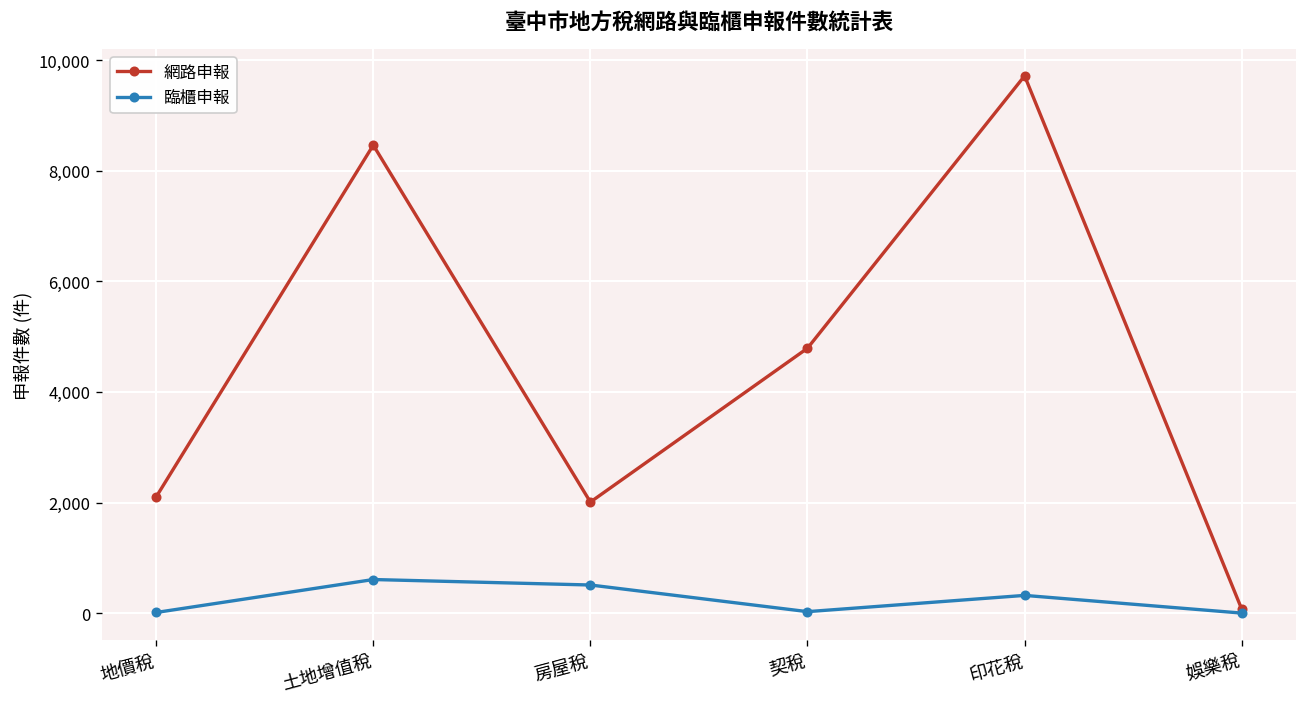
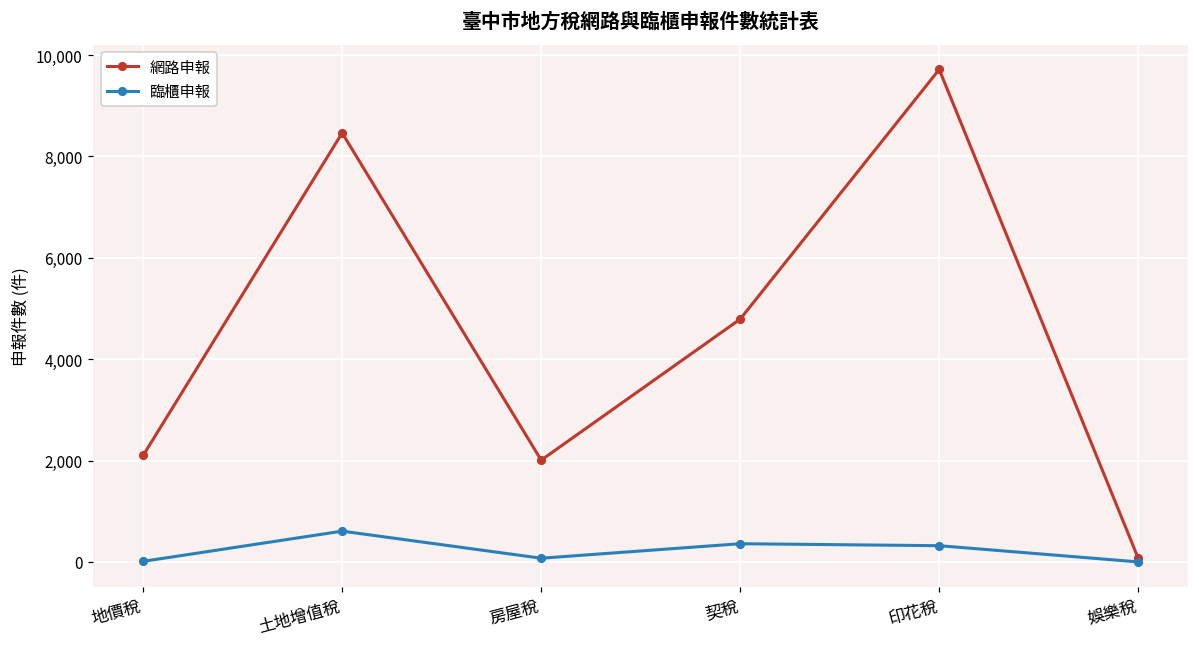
  {
    "網路申報": {
      "地價稅": "2,100",
      "土地增值稅": "8,500",
      "房屋稅": "2,000",
      "契稅": "4,800",
      "印花稅": "9,700",
      "娛樂稅": "100"
    },
    "臨櫃申報": {
      "地價稅": "0",
      "土地增值稅": "600",
-     "房屋稅": "500",
-     "契稅": "0",
+     "房屋稅": "100",
+     "契稅": "400",
      "印花稅": "300",
      "娛樂稅": "0"
    }
  }
